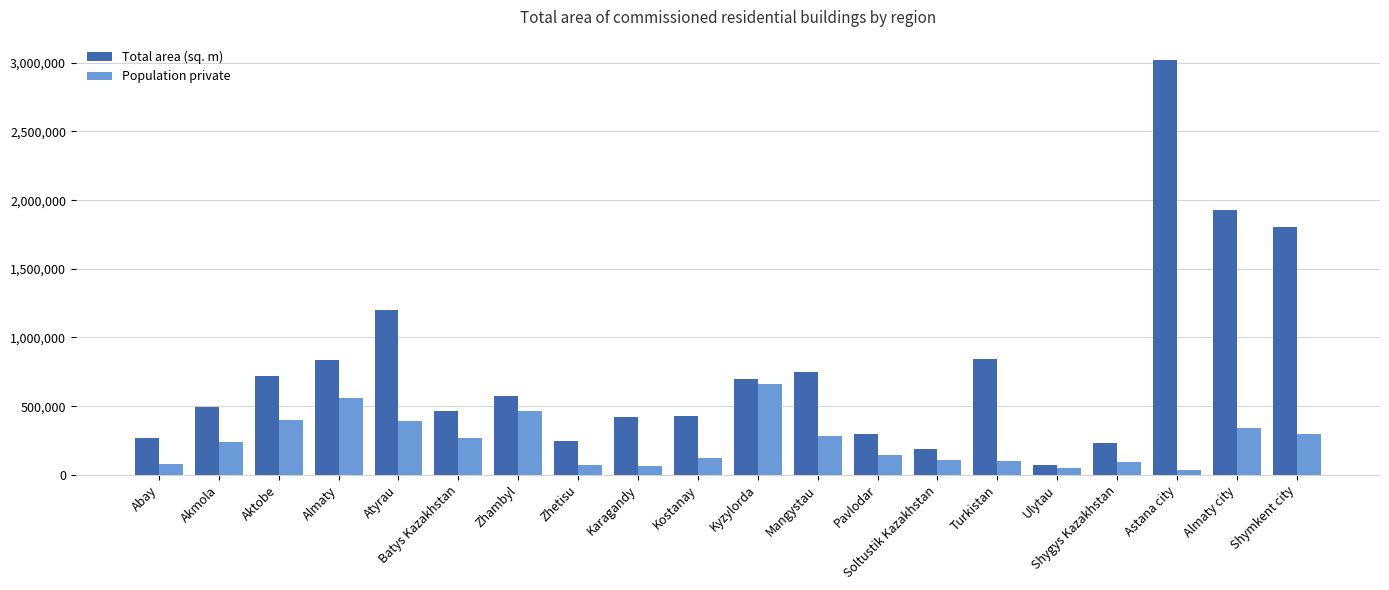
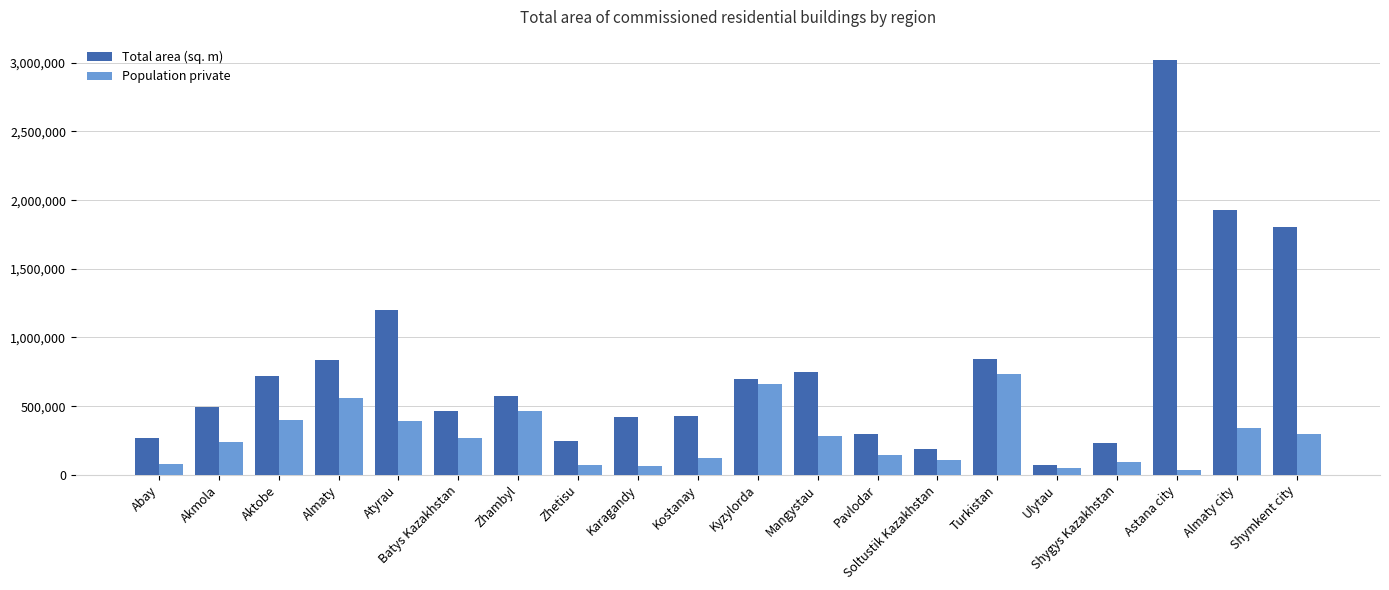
  {
    "Total area (sq. m)": {
      "Abay": "270,000",
      "Akmola": "490,000",
      "Aktobe": "720,000",
      "Almaty": "840,000",
      "Atyrau": "1,200,000",
      "Batys Kazakhstan": "470,000",
      "Zhambyl": "580,000",
      "Zhetisu": "250,000",
      "Karagandy": "420,000",
      "Kostanay": "430,000",
      "Kyzylorda": "700,000",
      "Mangystau": "750,000",
      "Pavlodar": "300,000",
      "Soltustik Kazakhstan": "190,000",
      "Turkistan": "840,000",
      "Ulytau": "70,000",
      "Shygys Kazakhstan": "230,000",
      "Astana city": "3,020,000",
      "Almaty city": "1,930,000",
      "Shymkent city": "1,810,000"
    },
    "Population private": {
      "Abay": "80,000",
      "Akmola": "240,000",
      "Aktobe": "400,000",
      "Almaty": "560,000",
      "Atyrau": "390,000",
      "Batys Kazakhstan": "270,000",
      "Zhambyl": "460,000",
      "Zhetisu": "70,000",
      "Karagandy": "60,000",
      "Kostanay": "120,000",
      "Kyzylorda": "660,000",
      "Mangystau": "280,000",
      "Pavlodar": "140,000",
      "Soltustik Kazakhstan": "110,000",
-     "Turkistan": "100,000",
+     "Turkistan": "730,000",
      "Ulytau": "50,000",
      "Shygys Kazakhstan": "90,000",
      "Astana city": "40,000",
      "Almaty city": "340,000",
      "Shymkent city": "300,000"
    }
  }
